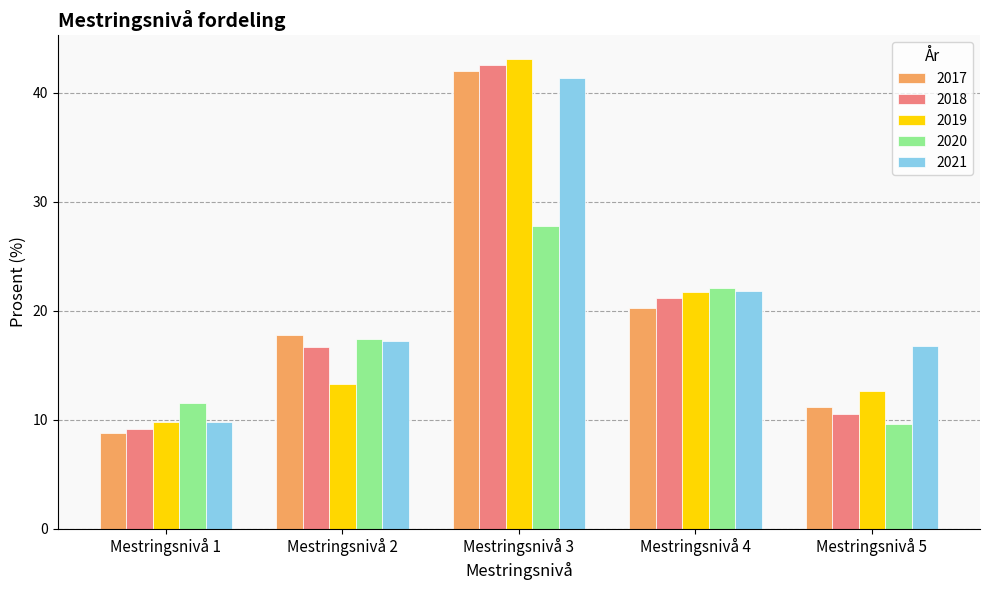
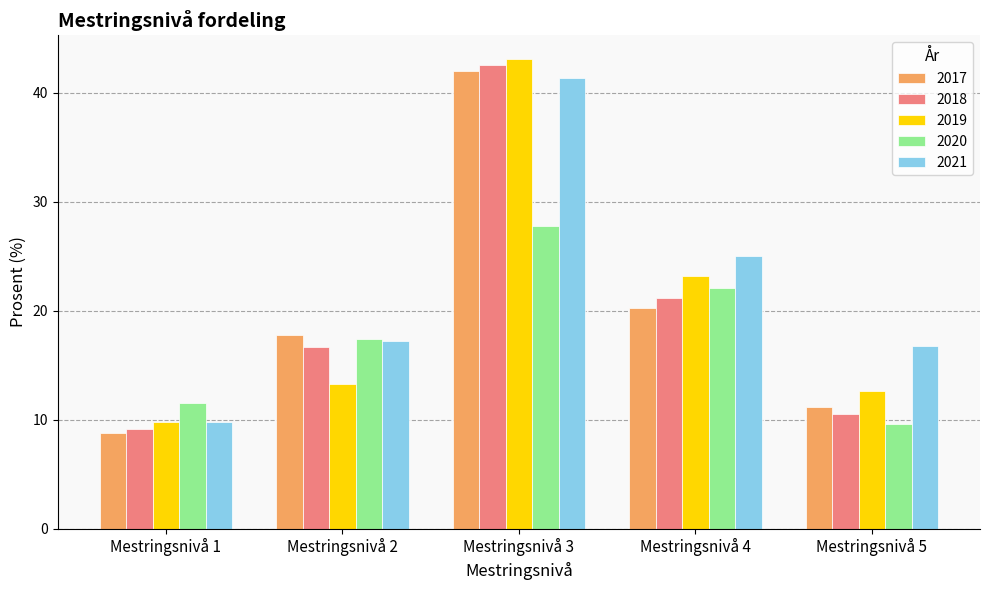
  {
    "2019": {
      "Mestringsnivå 1": 9.8,
      "Mestringsnivå 2": 13.3,
      "Mestringsnivå 3": 43.1,
-     "Mestringsnivå 4": 21.7,
+     "Mestringsnivå 4": 23.2,
      "Mestringsnivå 5": 12.6
    },
    "2020": {
      "Mestringsnivå 1": 11.5,
      "Mestringsnivå 2": 17.4,
      "Mestringsnivå 3": 27.8,
      "Mestringsnivå 4": 22.1,
      "Mestringsnivå 5": 9.6
    },
    "2021": {
      "Mestringsnivå 1": 9.8,
      "Mestringsnivå 2": 17.2,
      "Mestringsnivå 3": 41.3,
-     "Mestringsnivå 4": 21.8,
+     "Mestringsnivå 4": 25.0,
      "Mestringsnivå 5": 16.8
    }
  }
